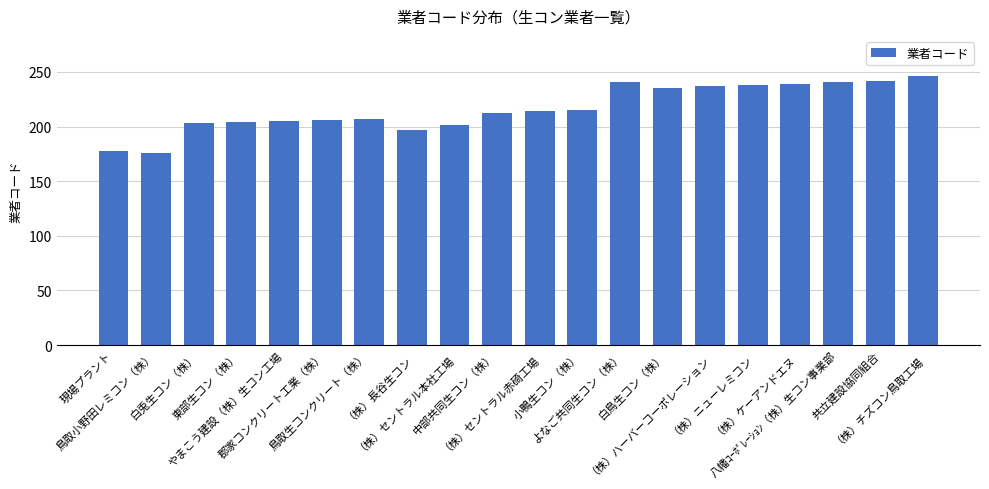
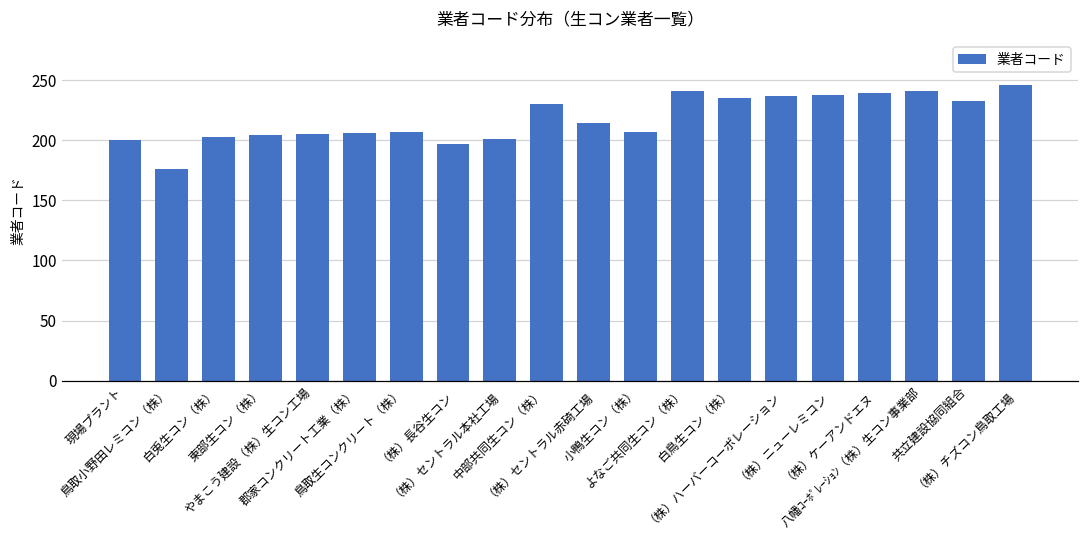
  {
-   "現場プラント": 178,
+   "現場プラント": 200,
    "鳥取小野田レミコン（株）": 176,
    "白兎生コン（株）": 203,
    "東部生コン（株）": 204,
    "やまこう建設（株）生コン工場": 205,
    "郡家コンクリート工業（株）": 206,
    "鳥取生コンクリート（株）": 207,
    "（株）長谷生コン": 197,
    "（株）セントラル本社工場": 201,
-   "中部共同生コン（株）": 212,
+   "中部共同生コン（株）": 230,
    "（株）セントラル赤碕工場": 214,
-   "小鴨生コン（株）": 215,
+   "小鴨生コン（株）": 207,
    "よなご共同生コン（株）": 241,
    "白鳥生コン（株）": 235,
    "（株）ハーバーコーポレーション": 237,
    "（株）ニューレミコン": 238,
    "（株）ケーアンドエヌ": 239,
    "八幡ｺｰﾎﾟﾚｰｼｮﾝ（株）生コン事業部": 241,
-   "共立建設協同組合": 242,
+   "共立建設協同組合": 233,
    "（株）チズコン鳥取工場": 246
  }
